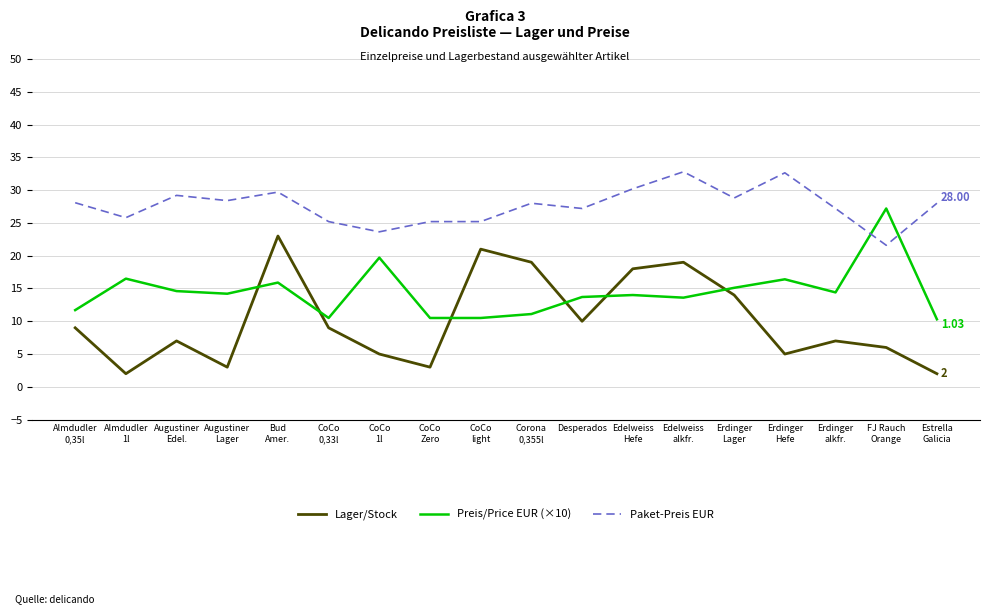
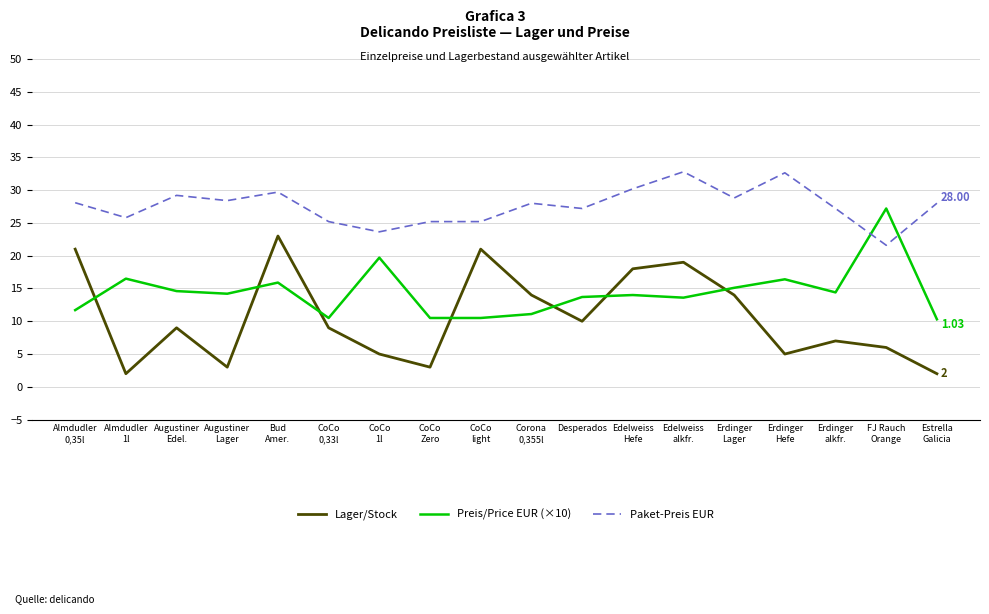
  {
    "Lager/Stock": {
-     "Almdudler 0,35l": 9,
+     "Almdudler 0,35l": 21,
      "Almdudler 1l": 2,
-     "Augustiner Edel.": 7,
+     "Augustiner Edel.": 9,
      "Augustiner Lager": 3,
      "Bud Amer.": 23,
      "CoCo 0,33l": 9,
      "CoCo 1l": 5,
      "CoCo Zero": 3,
      "CoCo light": 21,
-     "Corona 0,355l": 19,
+     "Corona 0,355l": 14,
      "Desperados": 10,
      "Edelweiss Hefe": 18,
      "Edelweiss alkfr.": 19,
      "Erdinger Lager": 14,
      "Erdinger Hefe": 5,
      "Erdinger alkfr.": 7,
      "FJ Rauch Orange": 6
    },
    "Preis/Price EUR (×10)": {
      "Almdudler 0,35l": 12,
      "Almdudler 1l": 17,
      "Augustiner Edel.": 15,
      "Augustiner Lager": 14,
      "Bud Amer.": 16,
      "CoCo 0,33l": 11,
      "CoCo 1l": 20,
      "CoCo Zero": 11,
      "CoCo light": 11,
      "Corona 0,355l": 11,
      "Desperados": 14,
      "Edelweiss Hefe": 14,
      "Edelweiss alkfr.": 14,
      "Erdinger Lager": 15,
      "Erdinger Hefe": 16,
      "Erdinger alkfr.": 14,
      "FJ Rauch Orange": 27
    },
    "Paket-Preis EUR": {
      "Estrella Galicia": 28.00
    }
  }
